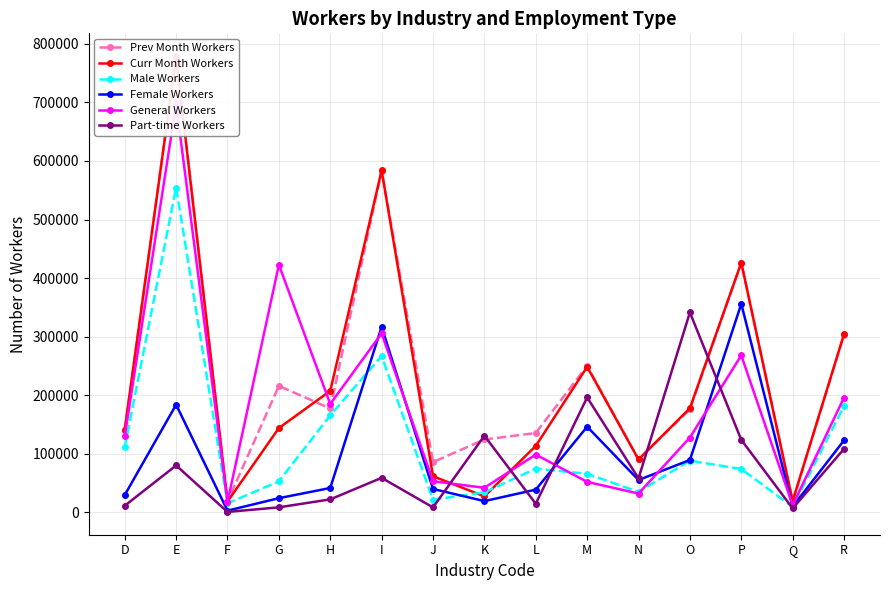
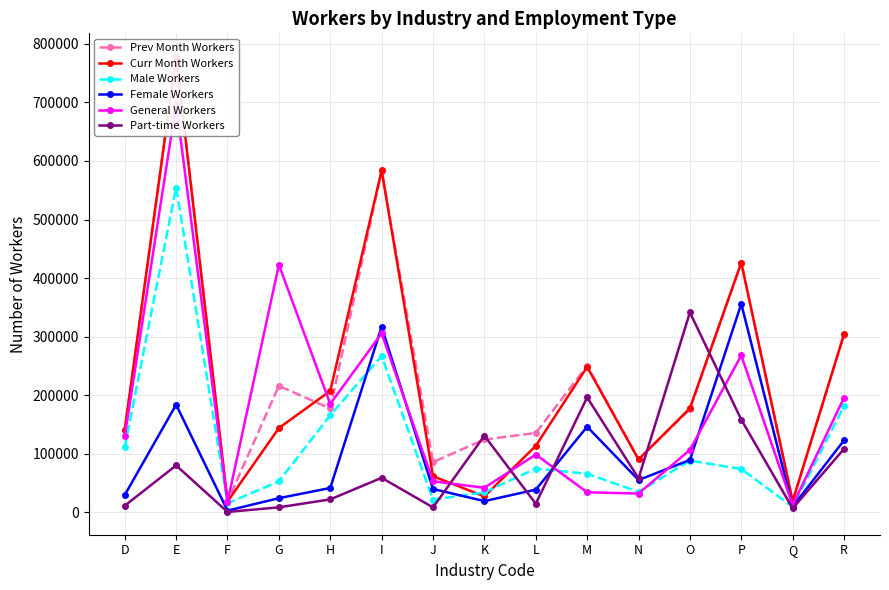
  {
    "Prev Month Workers": {
      "G": 220000,
      "H": 180000,
      "J": 90000,
      "K": 120000,
      "L": 140000
    },
    "Curr Month Workers": {
      "G": 140000,
      "H": 210000,
      "J": 60000,
      "K": 30000,
      "L": 110000
    },
    "Male Workers": {
      "D": 110000,
      "E": 550000,
      "G": 50000,
      "H": 170000,
      "I": 270000,
      "J": 20000,
      "K": 30000,
      "L": 70000,
      "M": 70000,
      "P": 70000,
      "R": 180000
    },
    "Female Workers": {
      "D": 30000,
      "E": 180000,
      "G": 20000,
      "H": 40000,
      "I": 320000,
      "J": 40000,
      "K": 20000,
      "L": 40000,
      "M": 150000,
      "P": 360000,
      "R": 120000
    },
    "General Workers": {
      "D": 130000,
      "G": 420000,
      "H": 190000,
      "I": 310000,
      "J": 50000,
      "K": 40000,
      "L": 100000,
-     "M": 50000,
-     "O": 130000,
+     "M": 30000,
+     "O": 110000,
      "P": 270000,
      "R": 200000
    },
    "Part-time Workers": {
      "D": 10000,
      "E": 80000,
      "G": 10000,
      "H": 20000,
      "I": 60000,
      "J": 10000,
      "K": 130000,
      "L": 10000,
      "M": 200000,
      "O": 340000,
-     "P": 120000,
+     "P": 160000,
      "R": 110000
    }
  }
